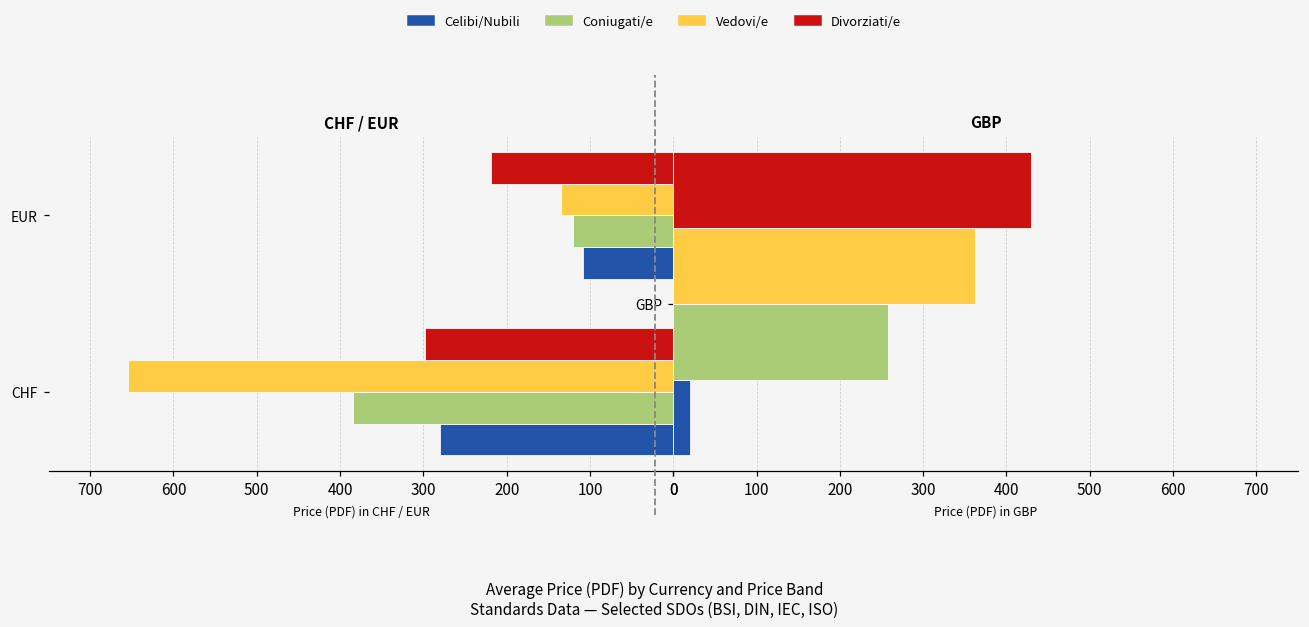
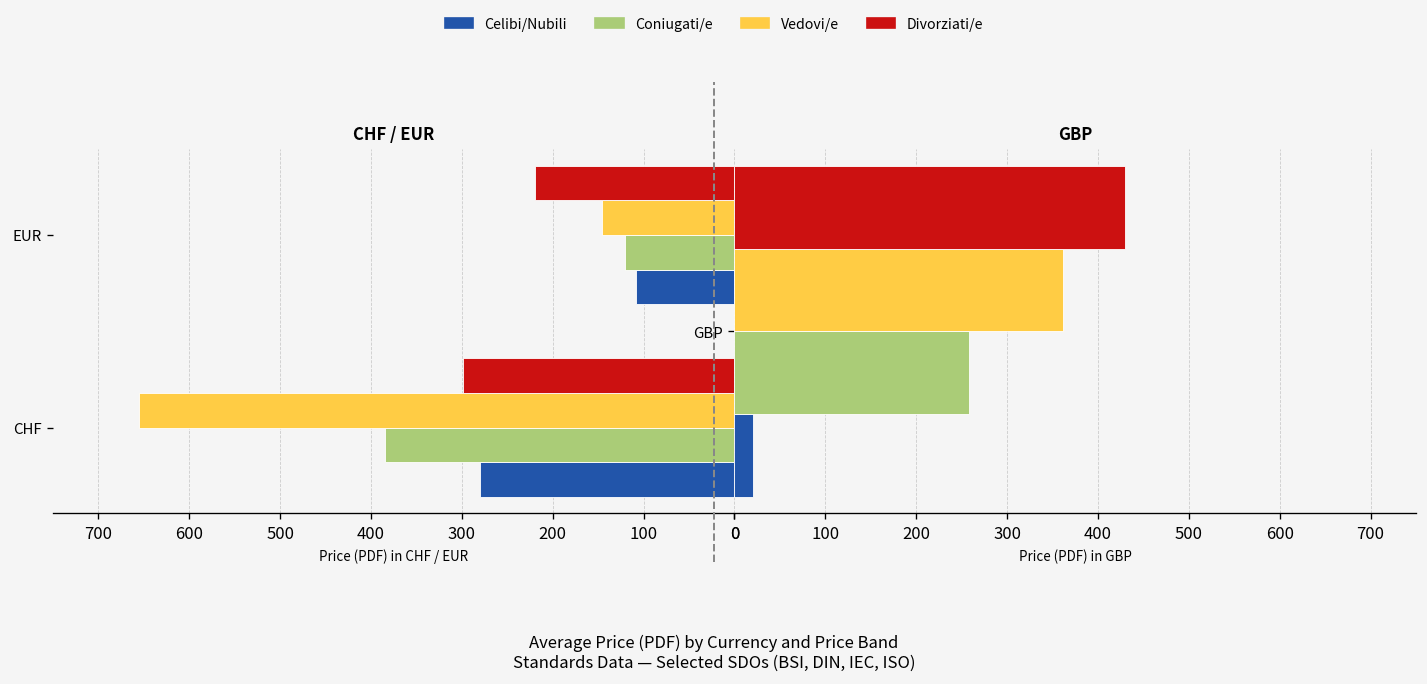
  {
    "CHF / EUR": {
      "Celibi/Nubili": {
        "EUR": 110,
        "CHF": 280
      },
      "Coniugati/e": {
        "EUR": 120,
        "CHF": 390
      },
      "Vedovi/e": {
-       "EUR": 130,
+       "EUR": 150,
        "CHF": 660
      },
      "Divorziati/e": {
        "EUR": 220,
        "CHF": 300
      }
    }
  }
